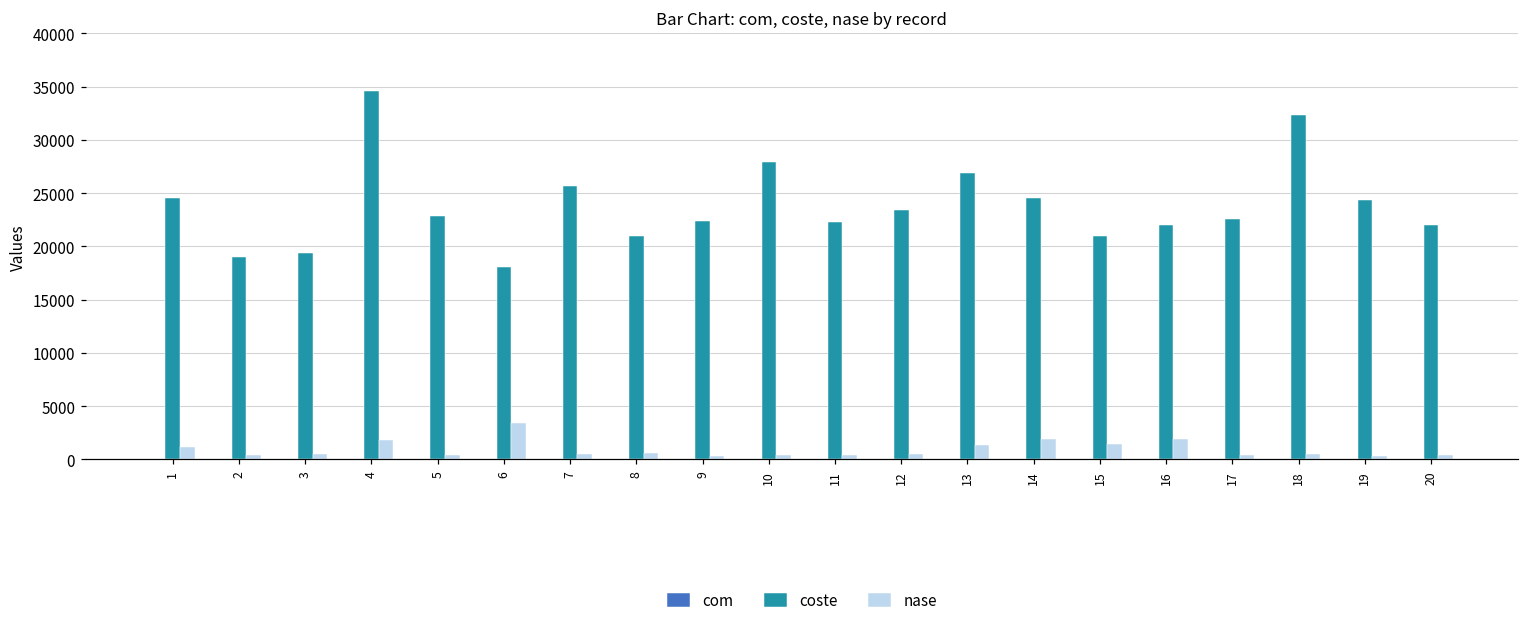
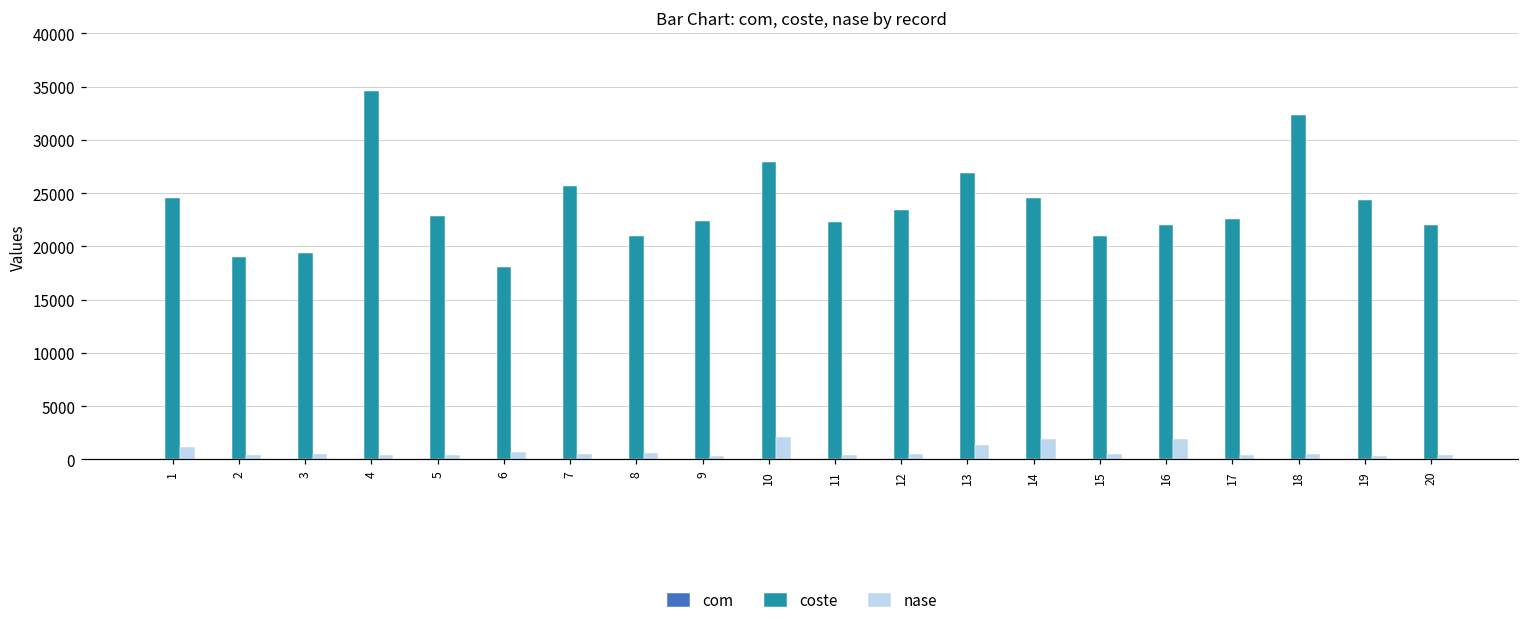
  {
    "nase": {
      "1": 1000,
      "2": 0,
      "3": 1000,
-     "4": 2000,
+     "4": 0,
      "5": 0,
-     "6": 3000,
+     "6": 1000,
      "7": 0,
      "8": 1000,
      "9": 0,
-     "10": 0,
+     "10": 2000,
      "11": 0,
      "12": 1000,
      "13": 1000,
      "14": 2000,
-     "15": 1500,
+     "15": 500,
      "16": 2000,
      "17": 0,
      "18": 1000,
      "19": 0,
      "20": 0
    }
  }
